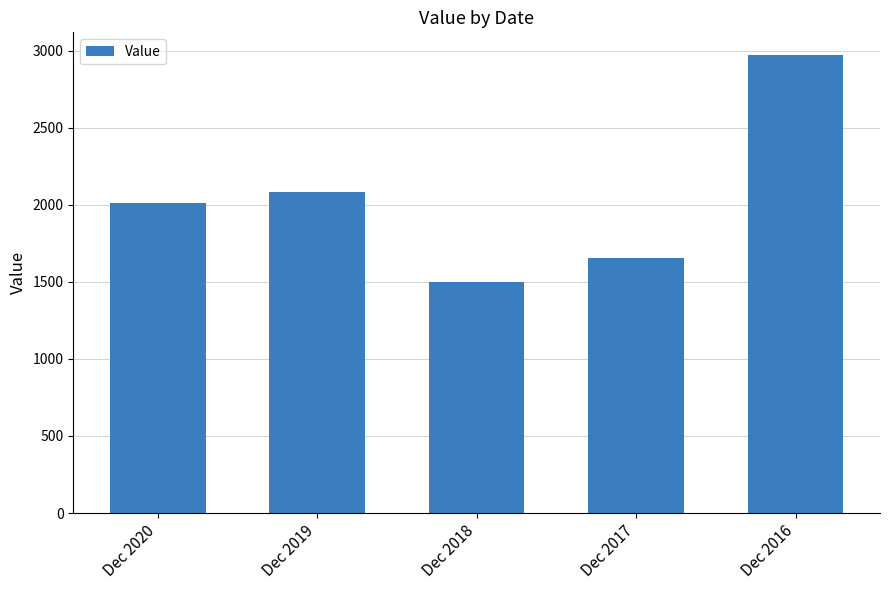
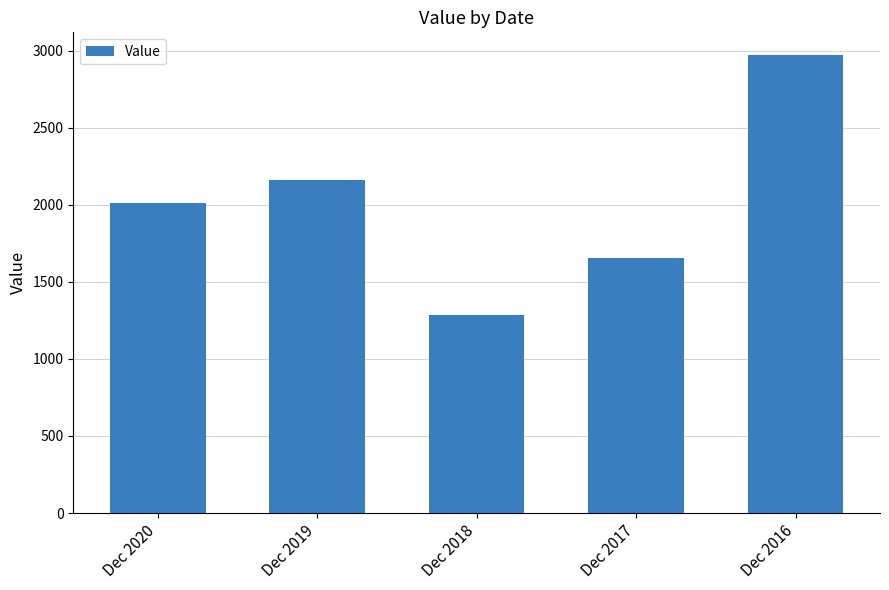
  {
    "Dec 2020": 2010,
-   "Dec 2019": 2080,
-   "Dec 2018": 1500,
+   "Dec 2019": 2160,
+   "Dec 2018": 1280,
    "Dec 2017": 1660,
    "Dec 2016": 2970
  }
